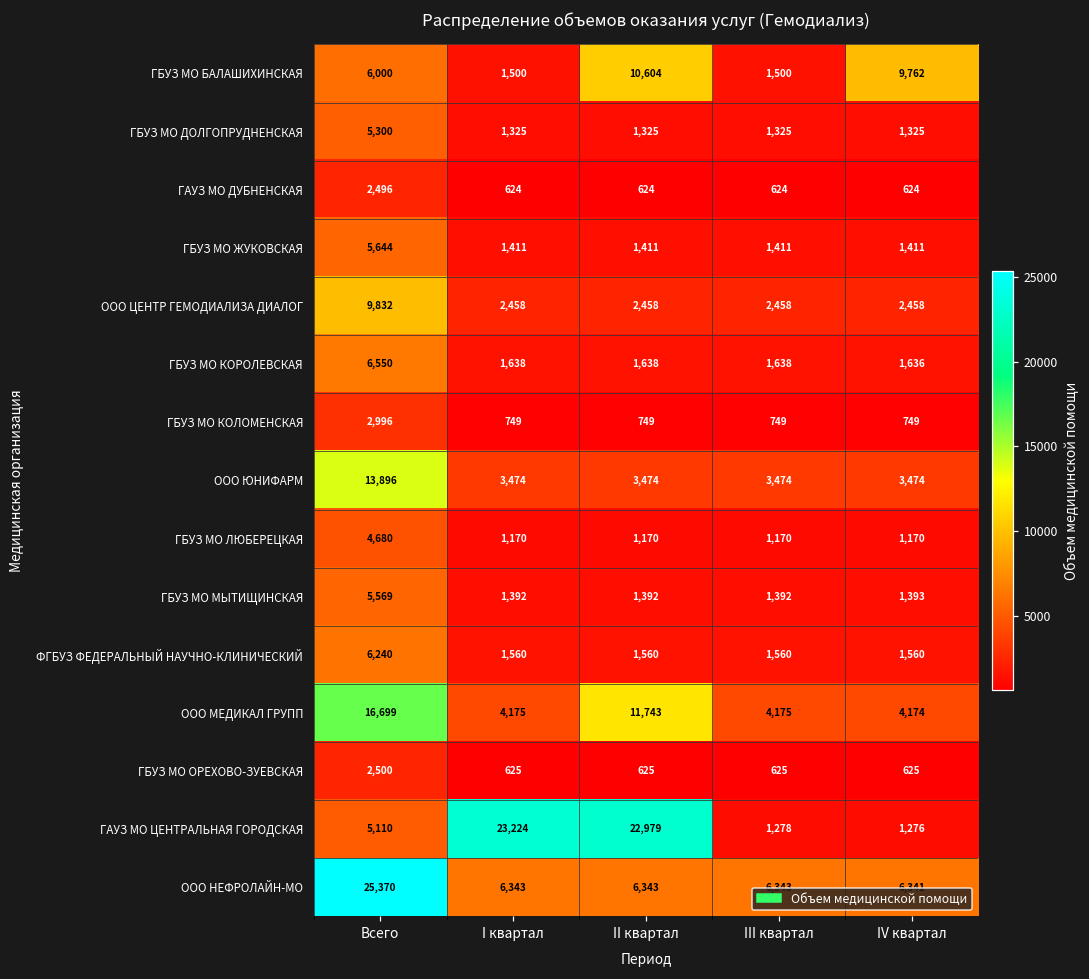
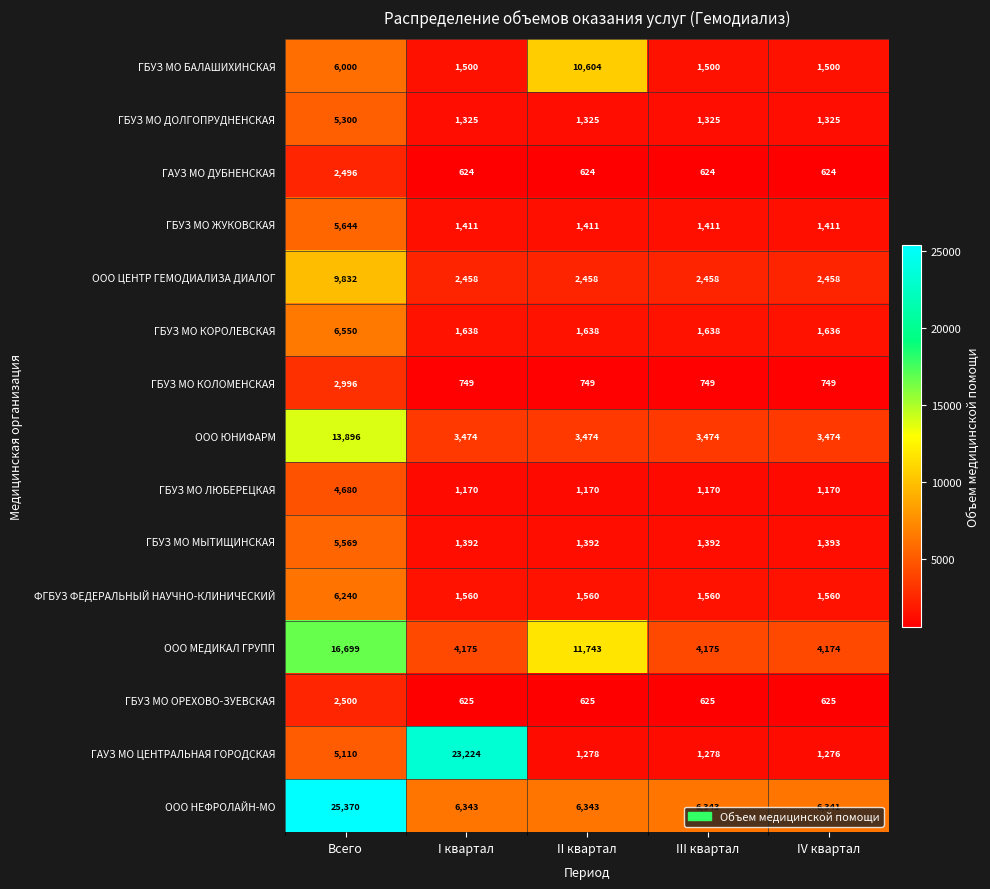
  {
    "ГБУЗ МО БАЛАШИХИНСКАЯ": {
      "Всего": "6,000",
      "I квартал": "1,500",
      "II квартал": "10,604",
      "III квартал": "1,500",
-     "IV квартал": "9,762"
+     "IV квартал": "1,500"
    },
    "ГБУЗ МО ДОЛГОПРУДНЕНСКАЯ": {
      "Всего": "5,300",
      "I квартал": "1,325",
      "II квартал": "1,325",
      "III квартал": "1,325",
      "IV квартал": "1,325"
    },
    "ГАУЗ МО ДУБНЕНСКАЯ": {
      "Всего": "2,496",
      "I квартал": "624",
      "II квартал": "624",
      "III квартал": "624",
      "IV квартал": "624"
    },
    "ГБУЗ МО ЖУКОВСКАЯ": {
      "Всего": "5,644",
      "I квартал": "1,411",
      "II квартал": "1,411",
      "III квартал": "1,411",
      "IV квартал": "1,411"
    },
    "ООО ЦЕНТР ГЕМОДИАЛИЗА ДИАЛОГ": {
      "Всего": "9,832",
      "I квартал": "2,458",
      "II квартал": "2,458",
      "III квартал": "2,458",
      "IV квартал": "2,458"
    },
    "ГБУЗ МО КОРОЛЕВСКАЯ": {
      "Всего": "6,550",
      "I квартал": "1,638",
      "II квартал": "1,638",
      "III квартал": "1,638",
      "IV квартал": "1,636"
    },
    "ГБУЗ МО КОЛОМЕНСКАЯ": {
      "Всего": "2,996",
      "I квартал": "749",
      "II квартал": "749",
      "III квартал": "749",
      "IV квартал": "749"
    },
    "ООО ЮНИФАРМ": {
      "Всего": "13,896",
      "I квартал": "3,474",
      "II квартал": "3,474",
      "III квартал": "3,474",
      "IV квартал": "3,474"
    },
    "ГБУЗ МО ЛЮБЕРЕЦКАЯ": {
      "Всего": "4,680",
      "I квартал": "1,170",
      "II квартал": "1,170",
      "III квартал": "1,170",
      "IV квартал": "1,170"
    },
    "ГБУЗ МО МЫТИЩИНСКАЯ": {
      "Всего": "5,569",
      "I квартал": "1,392",
      "II квартал": "1,392",
      "III квартал": "1,392",
      "IV квартал": "1,393"
    },
    "ФГБУЗ ФЕДЕРАЛЬНЫЙ НАУЧНО-КЛИНИЧЕСКИЙ": {
      "Всего": "6,240",
      "I квартал": "1,560",
      "II квартал": "1,560",
      "III квартал": "1,560",
      "IV квартал": "1,560"
    },
    "ООО МЕДИКАЛ ГРУПП": {
      "Всего": "16,699",
      "I квартал": "4,175",
      "II квартал": "11,743",
      "III квартал": "4,175",
      "IV квартал": "4,174"
    },
    "ГБУЗ МО ОРЕХОВО-ЗУЕВСКАЯ": {
      "Всего": "2,500",
      "I квартал": "625",
      "II квартал": "625",
      "III квартал": "625",
      "IV квартал": "625"
    },
    "ГАУЗ МО ЦЕНТРАЛЬНАЯ ГОРОДСКАЯ": {
      "Всего": "5,110",
      "I квартал": "23,224",
-     "II квартал": "22,979",
+     "II квартал": "1,278",
      "III квартал": "1,278",
      "IV квартал": "1,276"
    },
    "ООО НЕФРОЛАЙН-МО": {
      "Всего": "25,370",
      "I квартал": "6,343",
      "II квартал": "6,343"
    }
  }
